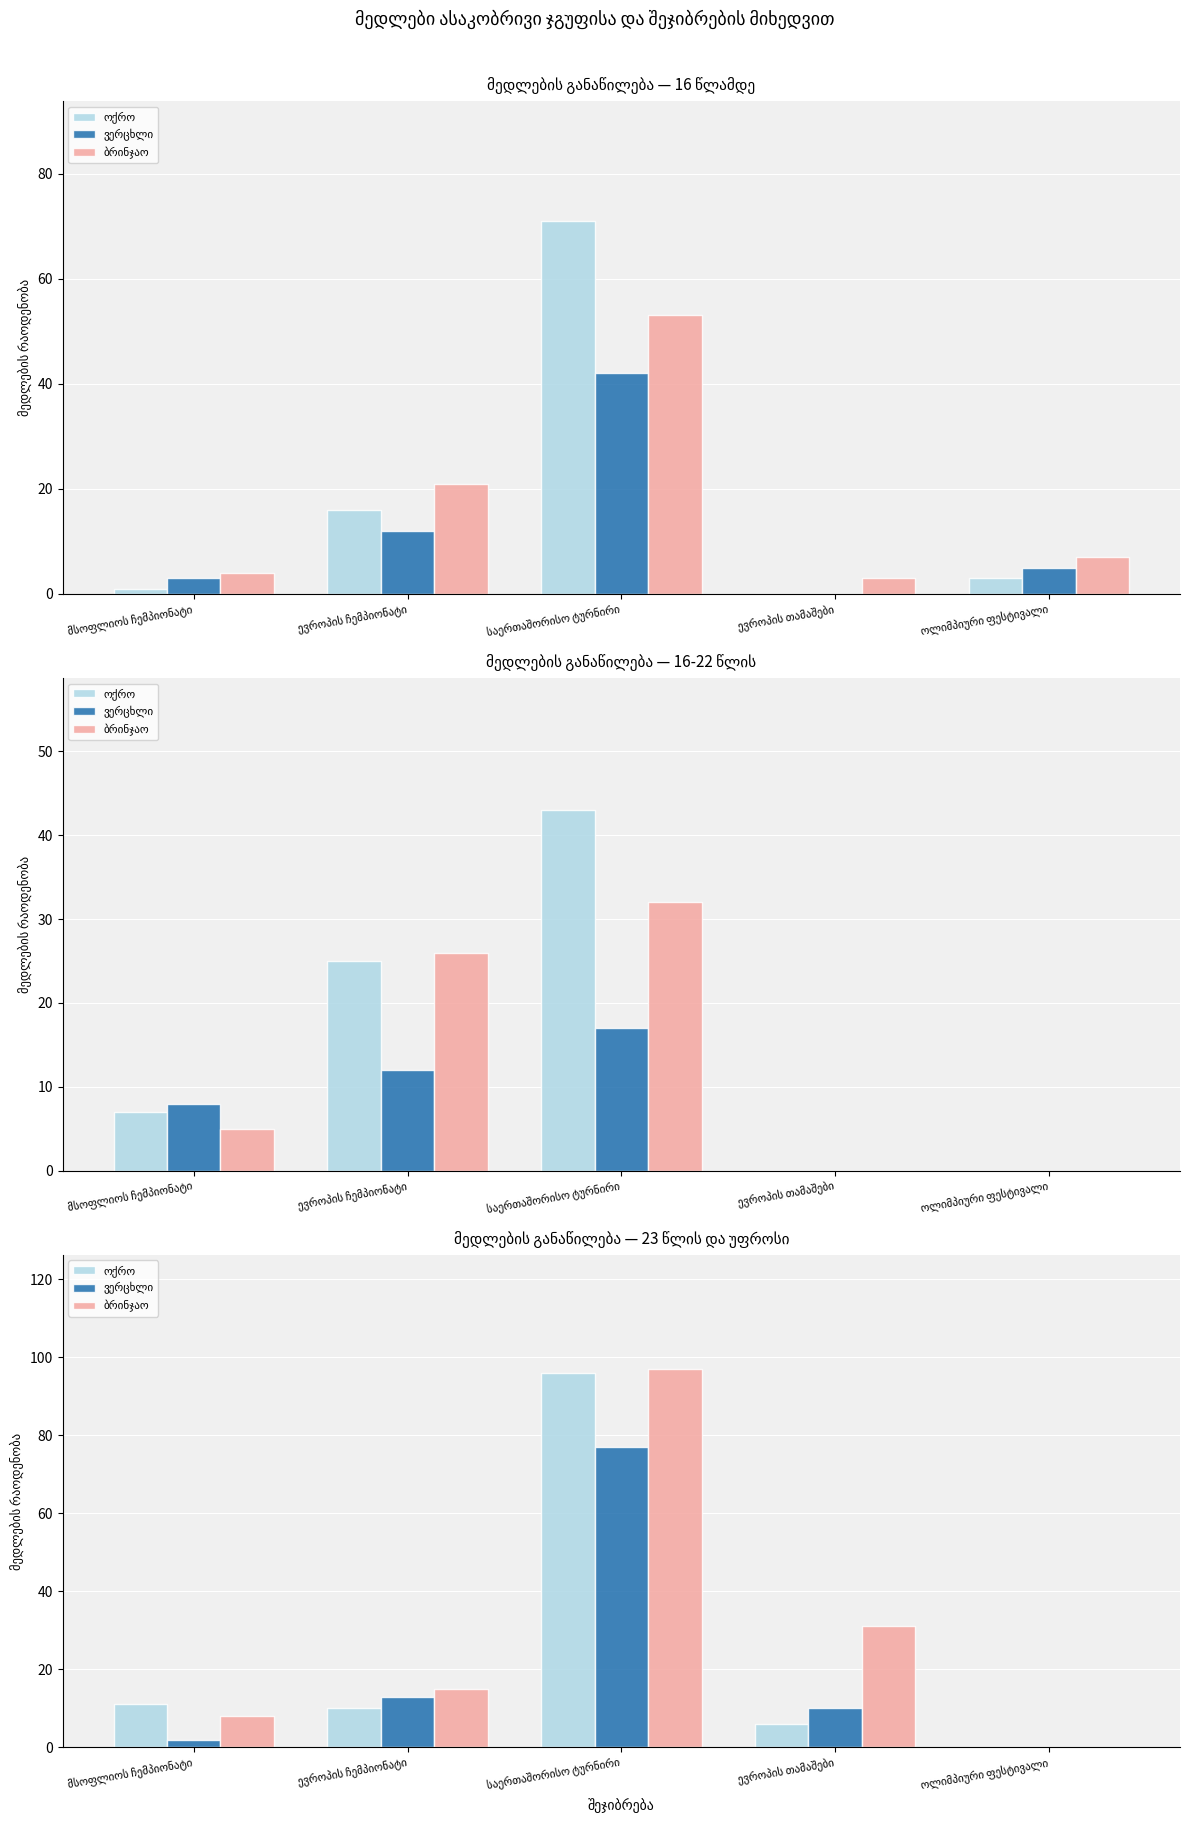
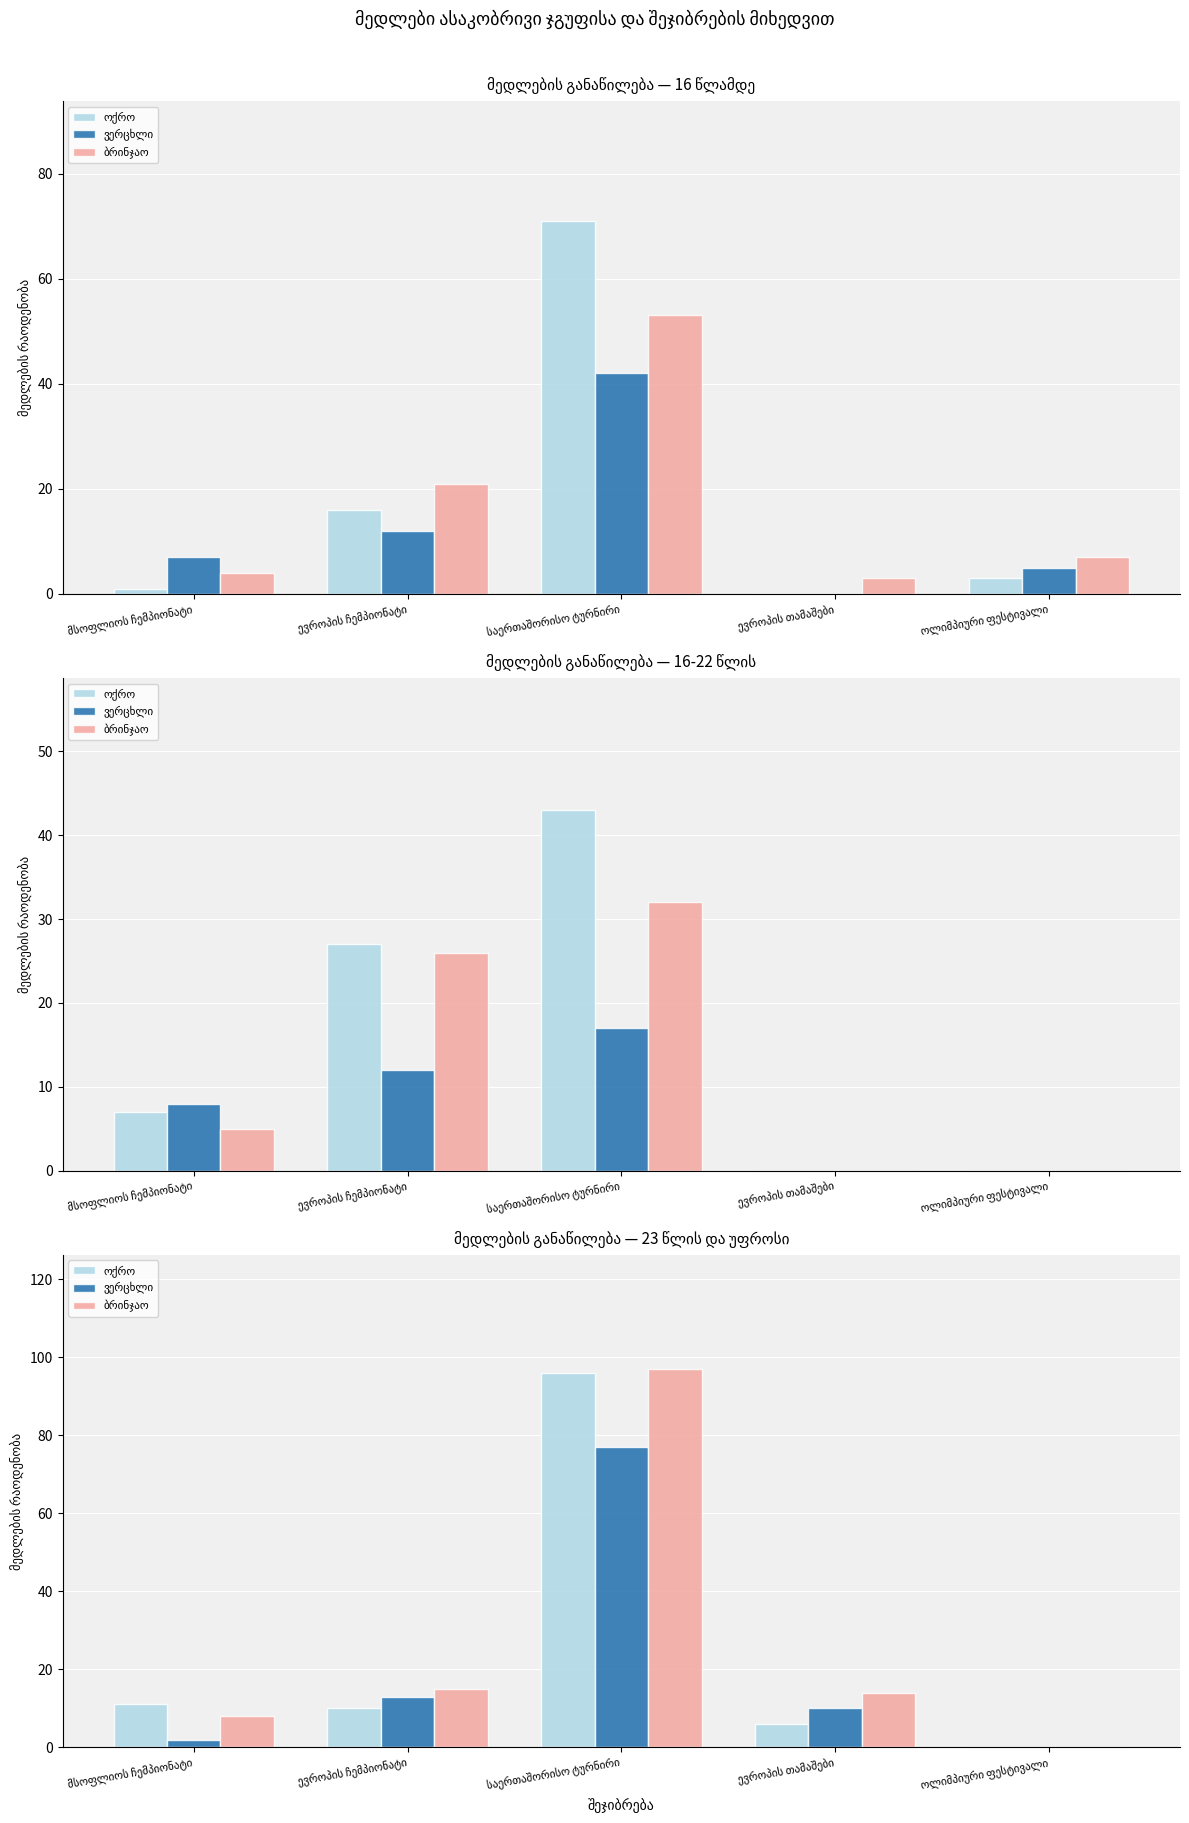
  {
    "მედლების განაწილება — 16 წლამდე": {
      "ოქრო": {
        "მსოფლიოს ჩემპიონატი": 1,
        "ევროპის ჩემპიონატი": 16,
        "საერთაშორისო ტურნირი": 71,
        "ევროპის თამაშები": 0,
        "ოლიმპიური ფესტივალი": 3
      },
      "ვერცხლი": {
-       "მსოფლიოს ჩემპიონატი": 3,
+       "მსოფლიოს ჩემპიონატი": 7,
        "ევროპის ჩემპიონატი": 12,
        "საერთაშორისო ტურნირი": 42,
        "ევროპის თამაშები": 0,
        "ოლიმპიური ფესტივალი": 5
      },
      "ბრინჯაო": {
        "მსოფლიოს ჩემპიონატი": 4,
        "ევროპის ჩემპიონატი": 21,
        "საერთაშორისო ტურნირი": 53,
        "ევროპის თამაშები": 3,
        "ოლიმპიური ფესტივალი": 7
      }
    },
    "მედლების განაწილება — 16-22 წლის": {
      "ოქრო": {
        "მსოფლიოს ჩემპიონატი": 7,
-       "ევროპის ჩემპიონატი": 25,
+       "ევროპის ჩემპიონატი": 27,
        "საერთაშორისო ტურნირი": 43,
        "ევროპის თამაშები": 0,
        "ოლიმპიური ფესტივალი": 0
      },
      "ვერცხლი": {
        "მსოფლიოს ჩემპიონატი": 8,
        "ევროპის ჩემპიონატი": 12,
        "საერთაშორისო ტურნირი": 17,
        "ევროპის თამაშები": 0,
        "ოლიმპიური ფესტივალი": 0
      },
      "ბრინჯაო": {
        "მსოფლიოს ჩემპიონატი": 5,
        "ევროპის ჩემპიონატი": 26,
        "საერთაშორისო ტურნირი": 32,
        "ევროპის თამაშები": 0,
        "ოლიმპიური ფესტივალი": 0
      }
    },
    "მედლების განაწილება — 23 წლის და უფროსი": {
      "ოქრო": {
        "მსოფლიოს ჩემპიონატი": 11,
        "ევროპის ჩემპიონატი": 10,
        "საერთაშორისო ტურნირი": 96,
        "ევროპის თამაშები": 6,
        "ოლიმპიური ფესტივალი": 0
      },
      "ვერცხლი": {
        "მსოფლიოს ჩემპიონატი": 2,
        "ევროპის ჩემპიონატი": 13,
        "საერთაშორისო ტურნირი": 77,
        "ევროპის თამაშები": 10,
        "ოლიმპიური ფესტივალი": 0
      },
      "ბრინჯაო": {
        "მსოფლიოს ჩემპიონატი": 8,
        "ევროპის ჩემპიონატი": 15,
        "საერთაშორისო ტურნირი": 97,
-       "ევროპის თამაშები": 31,
+       "ევროპის თამაშები": 14,
        "ოლიმპიური ფესტივალი": 0
      }
    }
  }
